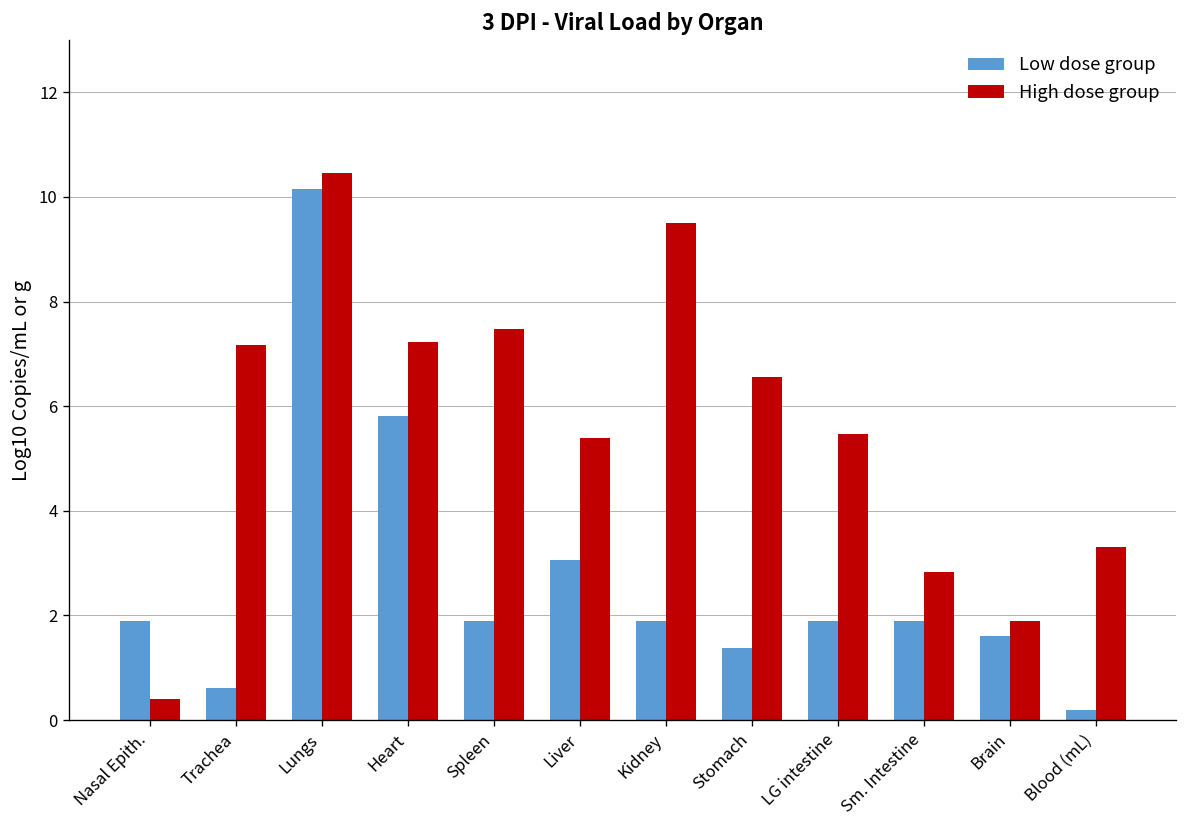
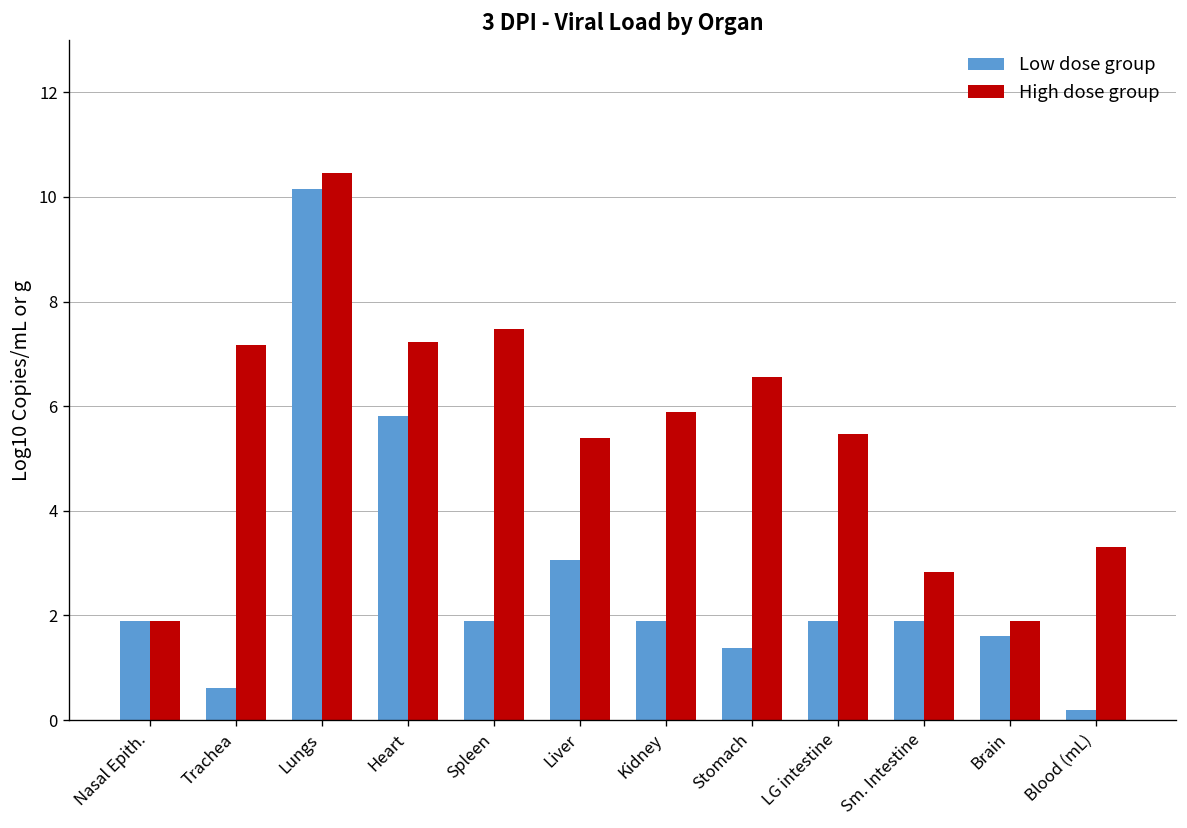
  {
    "Low dose group": {
      "Nasal Epith.": 1.9,
      "Trachea": 0.6,
      "Lungs": 10.2,
      "Heart": 5.8,
      "Spleen": 1.9,
      "Liver": 3.1,
      "Kidney": 1.9,
      "Stomach": 1.4,
      "LG intestine": 1.9,
      "Sm. Intestine": 1.9,
      "Brain": 1.6,
      "Blood (mL)": 0.2
    },
    "High dose group": {
-     "Nasal Epith.": 0.4,
+     "Nasal Epith.": 1.9,
      "Trachea": 7.2,
      "Lungs": 10.5,
      "Heart": 7.2,
      "Spleen": 7.5,
      "Liver": 5.4,
-     "Kidney": 9.5,
+     "Kidney": 5.9,
      "Stomach": 6.6,
      "LG intestine": 5.5,
      "Sm. Intestine": 2.8,
      "Brain": 1.9,
      "Blood (mL)": 3.3
    }
  }
